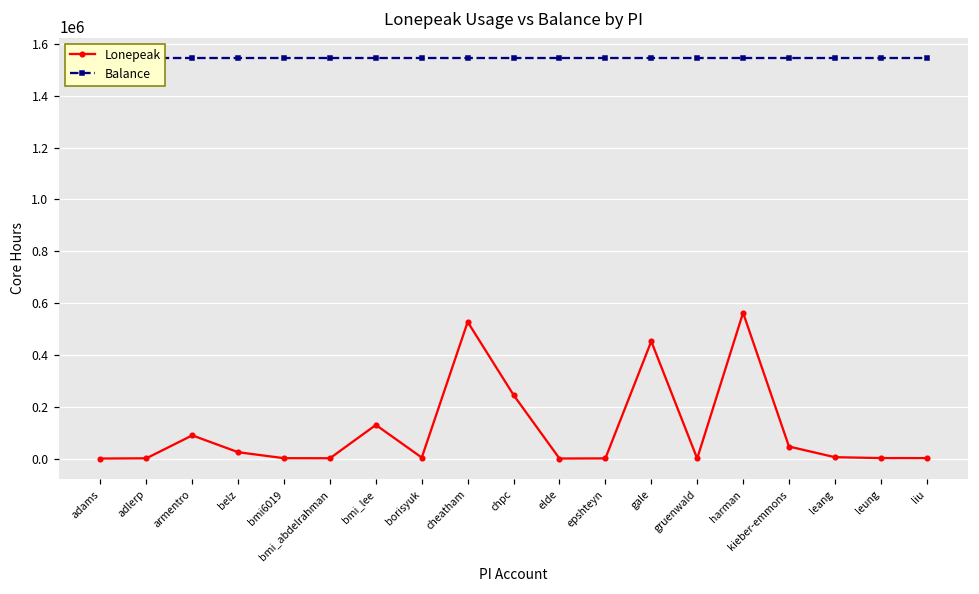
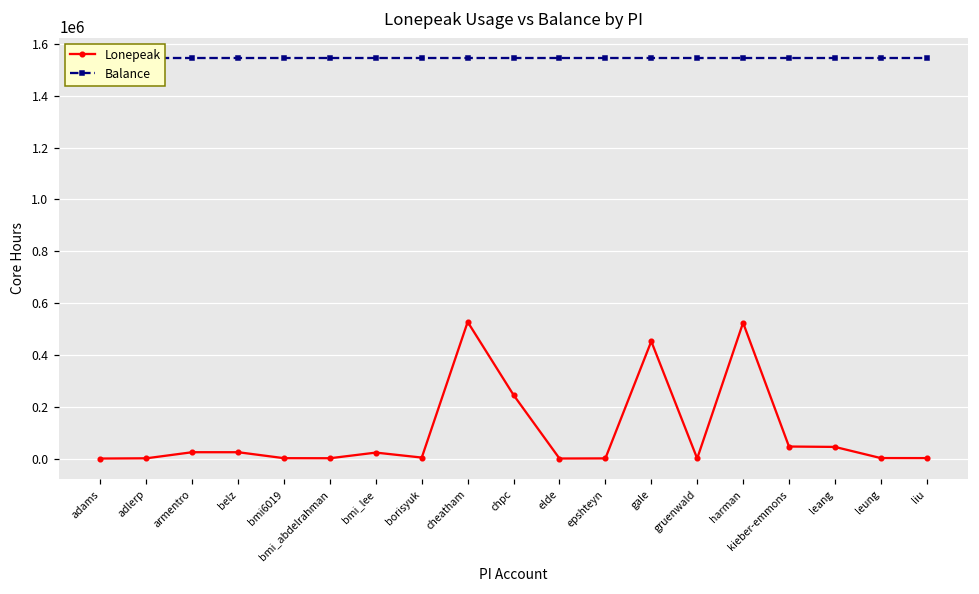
  {
    "Lonepeak": {
      "adams": 0,
      "adlerp": 0,
-     "armentro": 90000,
+     "armentro": 20000,
      "belz": 20000,
      "bmi6019": 0,
      "bmi_abdelrahman": 0,
-     "bmi_lee": 130000,
+     "bmi_lee": 20000,
      "borisyuk": 0,
      "cheatham": 530000,
      "chpc": 250000,
      "elde": 0,
      "epshteyn": 0,
      "gale": 450000,
      "gruenwald": 0,
-     "harman": 560000,
+     "harman": 520000,
      "kieber-emmons": 50000,
-     "leang": 10000,
+     "leang": 40000,
      "leung": 0,
      "liu": 0
    },
    "Balance": {
      "armentro": 1550000,
      "belz": 1550000,
      "bmi6019": 1550000,
      "bmi_abdelrahman": 1550000,
      "bmi_lee": 1550000,
      "borisyuk": 1550000,
      "cheatham": 1550000,
      "chpc": 1550000,
      "elde": 1550000,
      "epshteyn": 1550000,
      "gale": 1550000,
      "gruenwald": 1550000,
      "harman": 1550000,
      "kieber-emmons": 1550000,
      "leang": 1550000,
      "leung": 1550000,
      "liu": 1550000
    }
  }
